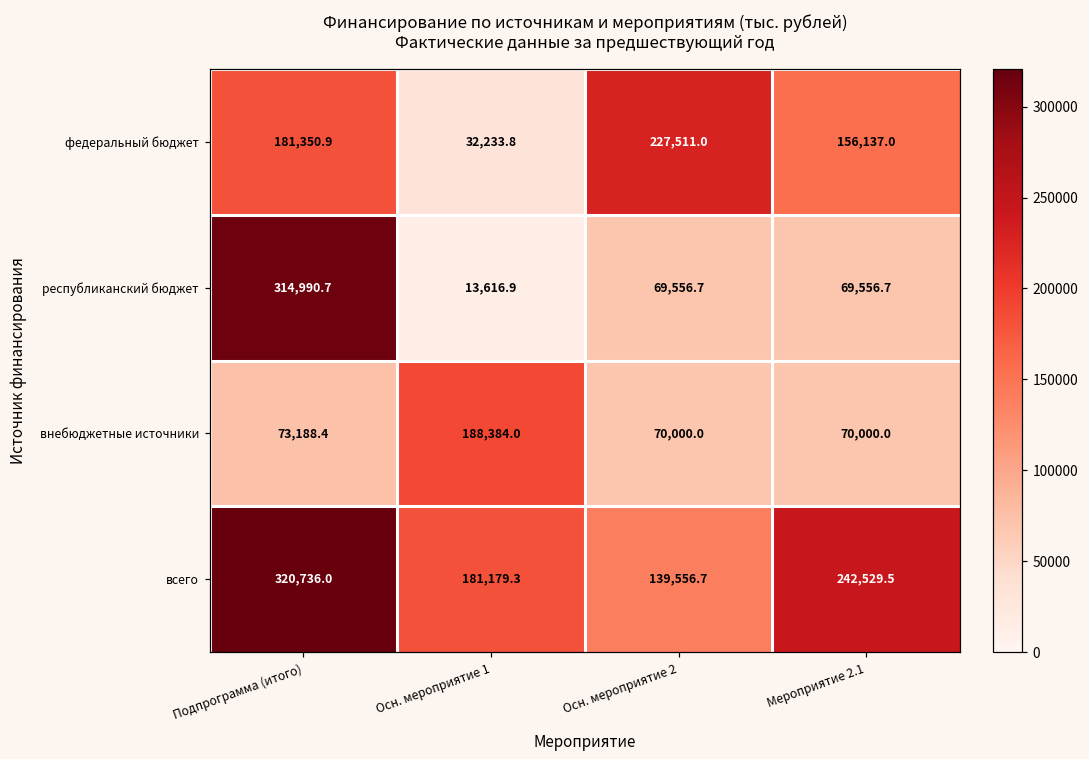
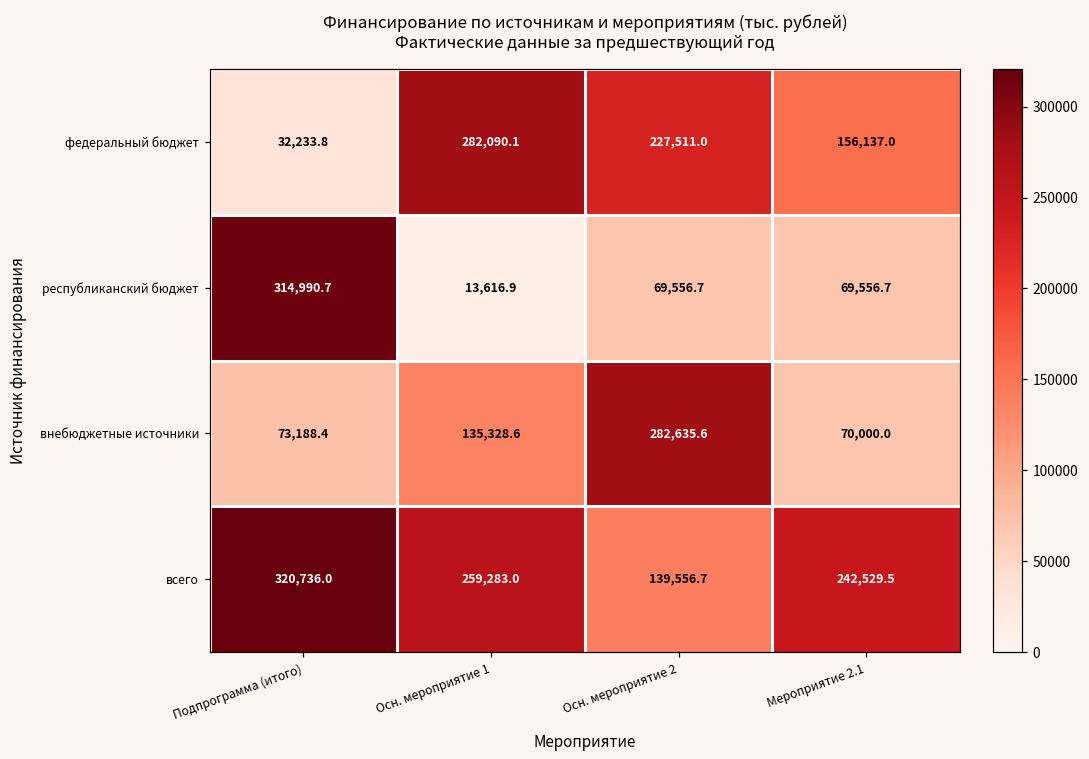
  {
    "федеральный бюджет": {
-     "Подпрограмма (итого)": "181,350.9",
-     "Осн. мероприятие 1": "32,233.8",
+     "Подпрограмма (итого)": "32,233.8",
+     "Осн. мероприятие 1": "282,090.1",
      "Осн. мероприятие 2": "227,511.0",
      "Мероприятие 2.1": "156,137.0"
    },
    "республиканский бюджет": {
      "Подпрограмма (итого)": "314,990.7",
      "Осн. мероприятие 1": "13,616.9",
      "Осн. мероприятие 2": "69,556.7",
      "Мероприятие 2.1": "69,556.7"
    },
    "внебюджетные источники": {
      "Подпрограмма (итого)": "73,188.4",
-     "Осн. мероприятие 1": "188,384.0",
-     "Осн. мероприятие 2": "70,000.0",
+     "Осн. мероприятие 1": "135,328.6",
+     "Осн. мероприятие 2": "282,635.6",
      "Мероприятие 2.1": "70,000.0"
    },
    "всего": {
      "Подпрограмма (итого)": "320,736.0",
-     "Осн. мероприятие 1": "181,179.3",
+     "Осн. мероприятие 1": "259,283.0",
      "Осн. мероприятие 2": "139,556.7",
      "Мероприятие 2.1": "242,529.5"
    }
  }
